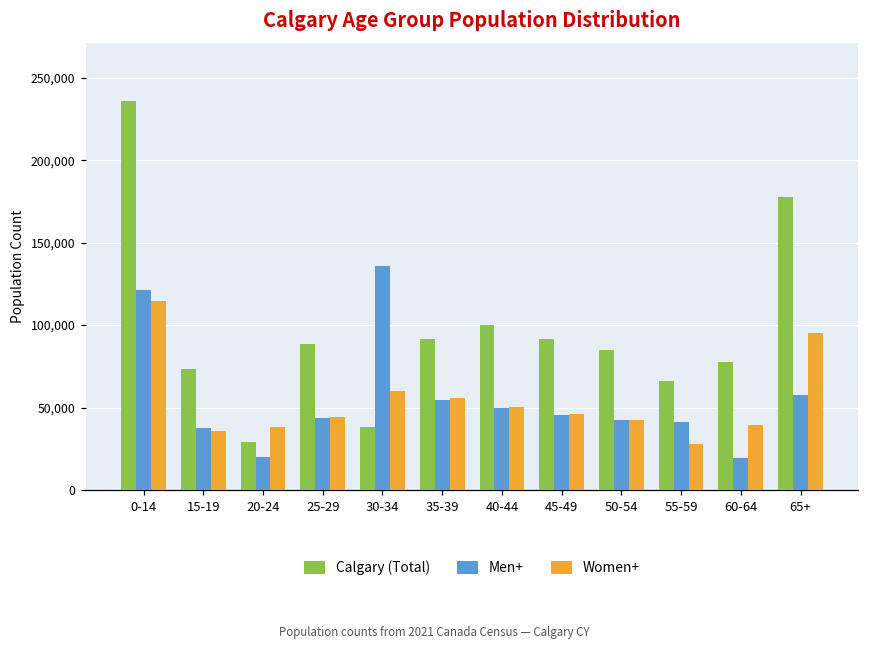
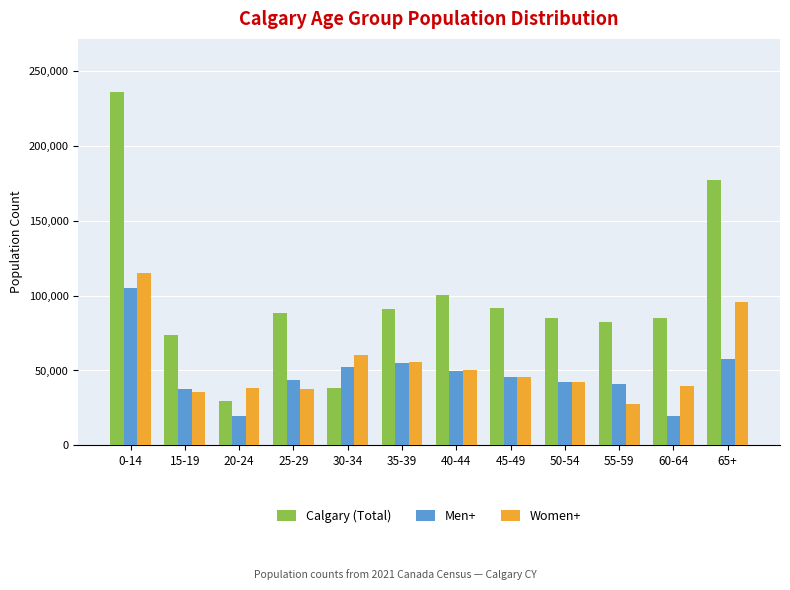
  {
    "Calgary (Total)": {
      "0-14": "236,000",
      "15-19": "73,000",
      "20-24": "29,000",
      "25-29": "88,000",
      "30-34": "38,000",
      "35-39": "91,000",
      "40-44": "100,000",
      "45-49": "91,000",
      "50-54": "85,000",
-     "55-59": "66,000",
-     "60-64": "78,000",
+     "55-59": "83,000",
+     "60-64": "85,000",
      "65+": "177,000"
    },
    "Men+": {
-     "0-14": "121,000",
+     "0-14": "105,000",
      "15-19": "38,000",
      "20-24": "20,000",
      "25-29": "44,000",
-     "30-34": "136,000",
+     "30-34": "52,000",
      "35-39": "55,000",
      "40-44": "49,000",
      "45-49": "45,000",
      "50-54": "43,000",
      "55-59": "41,000",
      "60-64": "20,000",
      "65+": "58,000"
    },
    "Women+": {
      "0-14": "115,000",
      "15-19": "36,000",
      "20-24": "38,000",
-     "25-29": "44,000",
+     "25-29": "38,000",
      "30-34": "60,000",
      "35-39": "56,000",
      "40-44": "51,000",
      "45-49": "46,000",
      "50-54": "42,000",
      "55-59": "28,000",
      "60-64": "39,000",
      "65+": "95,000"
    }
  }
